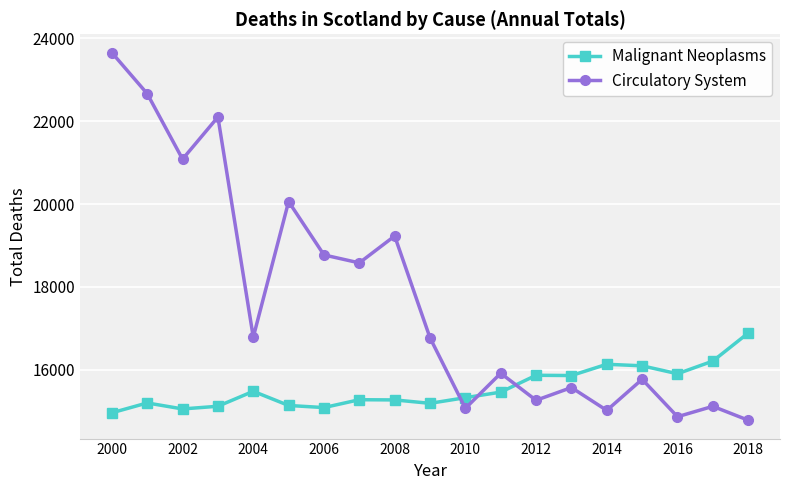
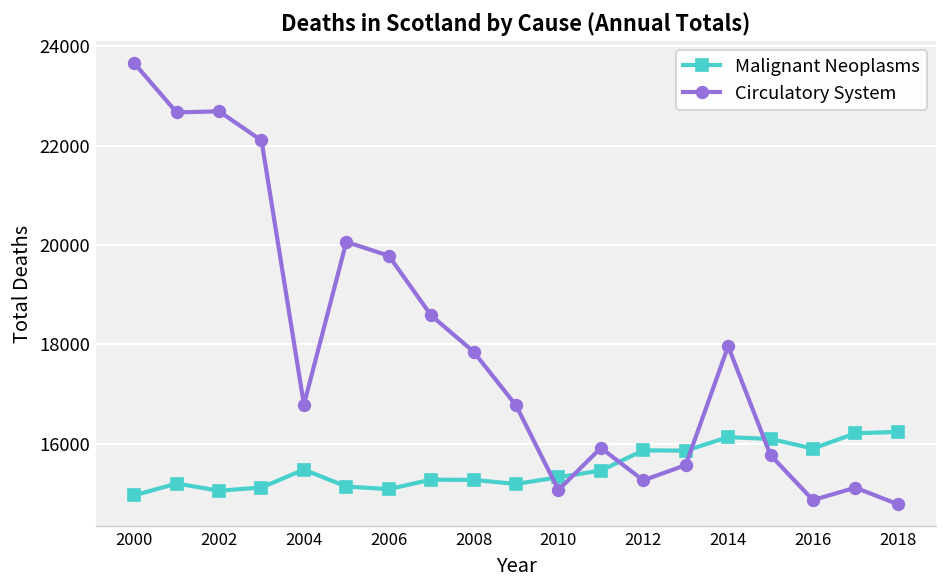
  {
    "Malignant Neoplasms": {
      "2000": 15000,
      "2002": 15100,
      "2004": 15500,
      "2006": 15100,
      "2008": 15300,
      "2010": 15300,
      "2012": 15900,
      "2014": 16100,
      "2016": 15900,
-     "2018": 16900
+     "2018": 16200
    },
    "Circulatory System": {
      "2000": 23700,
-     "2002": 21100,
+     "2002": 22700,
      "2004": 16800,
-     "2006": 18800,
-     "2008": 19200,
+     "2006": 19800,
+     "2008": 17800,
      "2010": 15100,
      "2012": 15300,
-     "2014": 15000,
+     "2014": 18000,
      "2016": 14900,
      "2018": 14800
    }
  }
